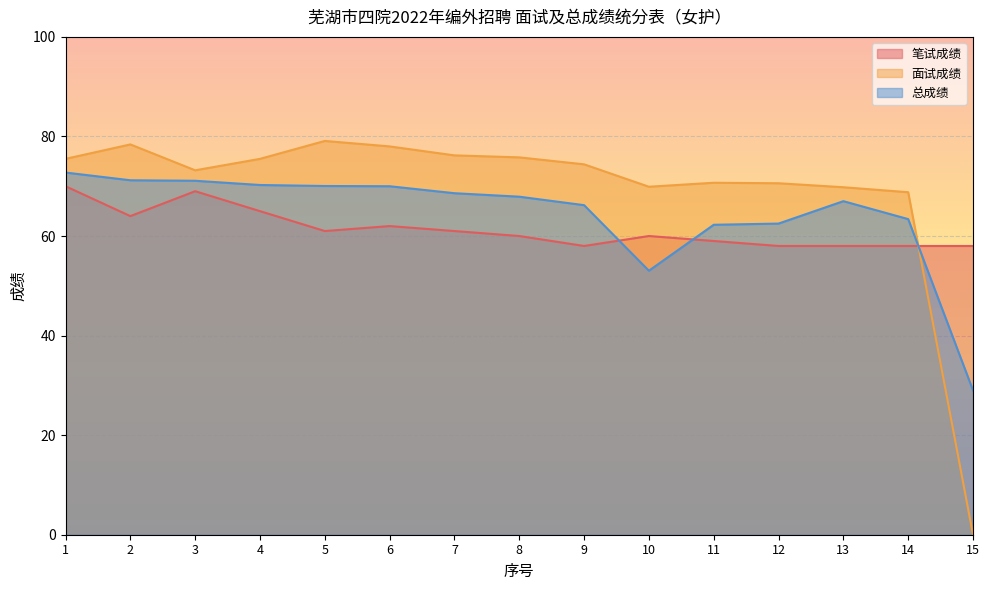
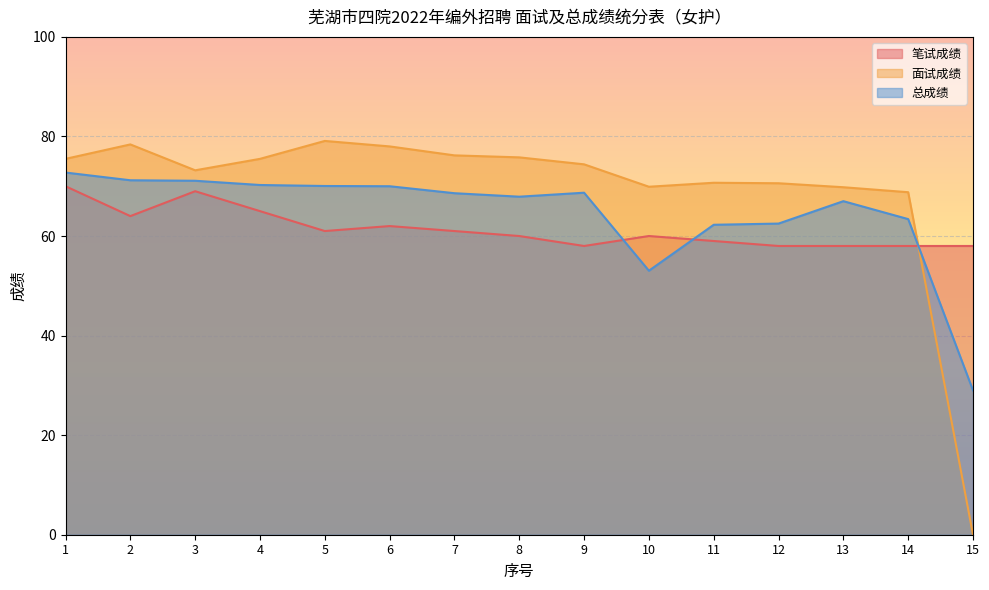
  {
    "总成绩": {
      "1": 73,
      "2": 71,
      "3": 71,
      "4": 70,
      "5": 70,
      "6": 70,
      "7": 69,
      "8": 68,
-     "9": 66,
+     "9": 69,
      "10": 53,
      "11": 62,
      "12": 63,
      "13": 67,
      "14": 63,
      "15": 29
    }
  }
